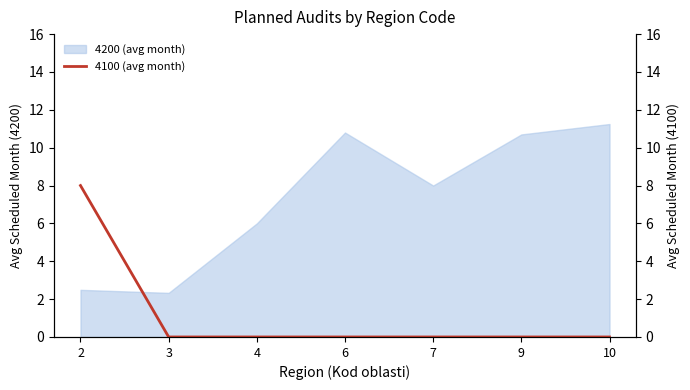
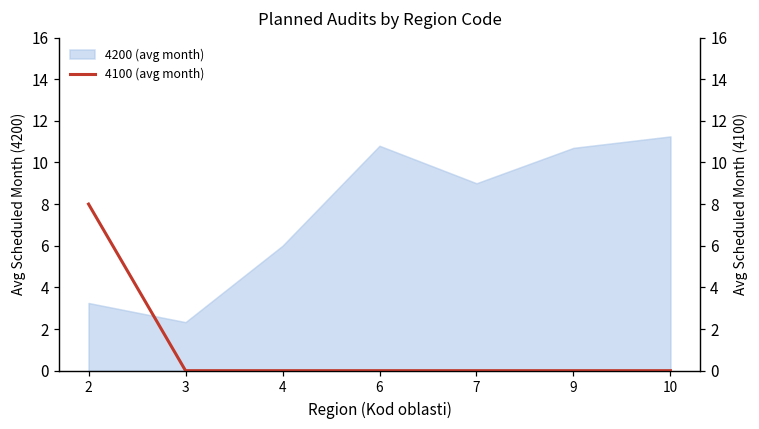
  {
    "4200 (avg month)": {
-     "2": 2.5,
+     "2": 3.3,
      "3": 2.3,
      "4": 6.0,
      "6": 10.8,
-     "7": 8,
+     "7": 9,
      "9": 10.7,
      "10": 11.3
    },
    "4100 (avg month)": {
      "2": 8.0,
      "3": 0.0,
      "4": 0.0,
      "6": 0.0,
      "7": 0.0,
      "9": 0.0,
      "10": 0.0
    }
  }
